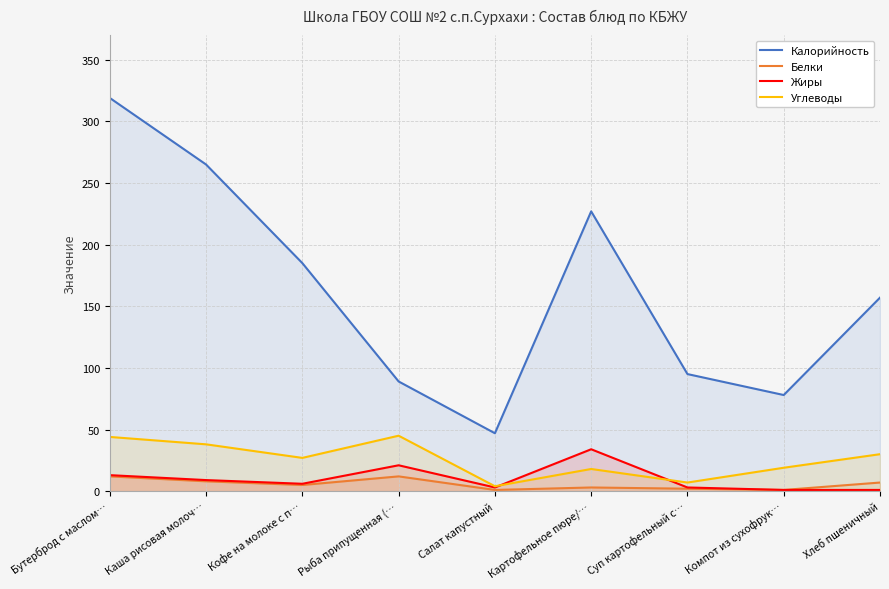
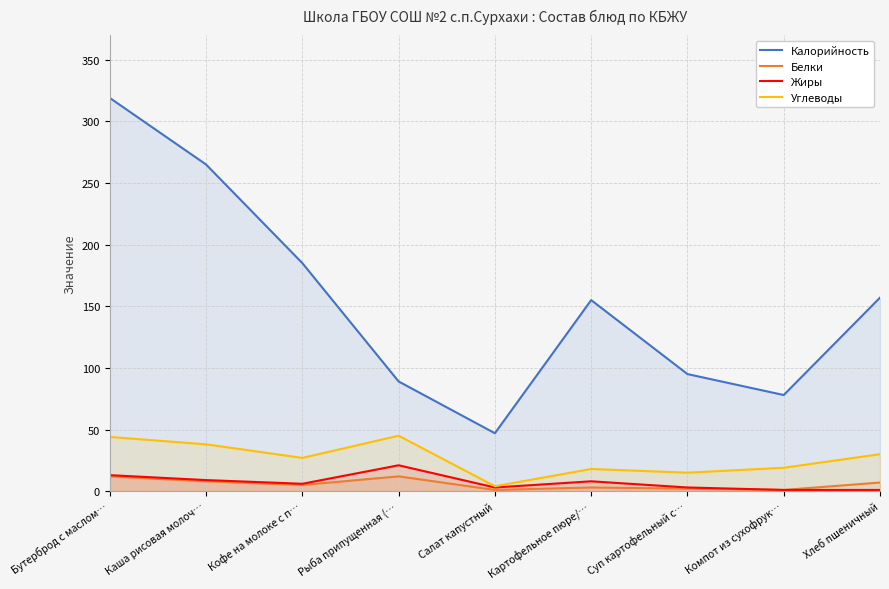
  {
    "Калорийность": {
      "Бутерброд с маслом…": 319,
      "Каша рисовая молоч…": 265,
      "Кофе на молоке с п…": 185,
      "Рыба припущенная (…": 89,
      "Салат капустный": 47,
-     "Картофельное пюре/…": 227,
+     "Картофельное пюре/…": 155,
      "Суп картофельный с…": 95,
      "Компот из сухофрук…": 78,
      "Хлеб пшеничный": 157
    },
    "Белки": {
      "Рыба припущенная (…": 12,
      "Картофельное пюре/…": 3,
      "Хлеб пшеничный": 7
    },
    "Жиры": {
      "Рыба припущенная (…": 21,
-     "Картофельное пюре/…": 34,
+     "Картофельное пюре/…": 8,
      "Хлеб пшеничный": 1
    },
    "Углеводы": {
      "Бутерброд с маслом…": 44,
      "Каша рисовая молоч…": 38,
      "Кофе на молоке с п…": 27,
      "Рыба припущенная (…": 45,
      "Картофельное пюре/…": 18,
-     "Суп картофельный с…": 7,
+     "Суп картофельный с…": 15,
      "Компот из сухофрук…": 19,
      "Хлеб пшеничный": 30
    }
  }
